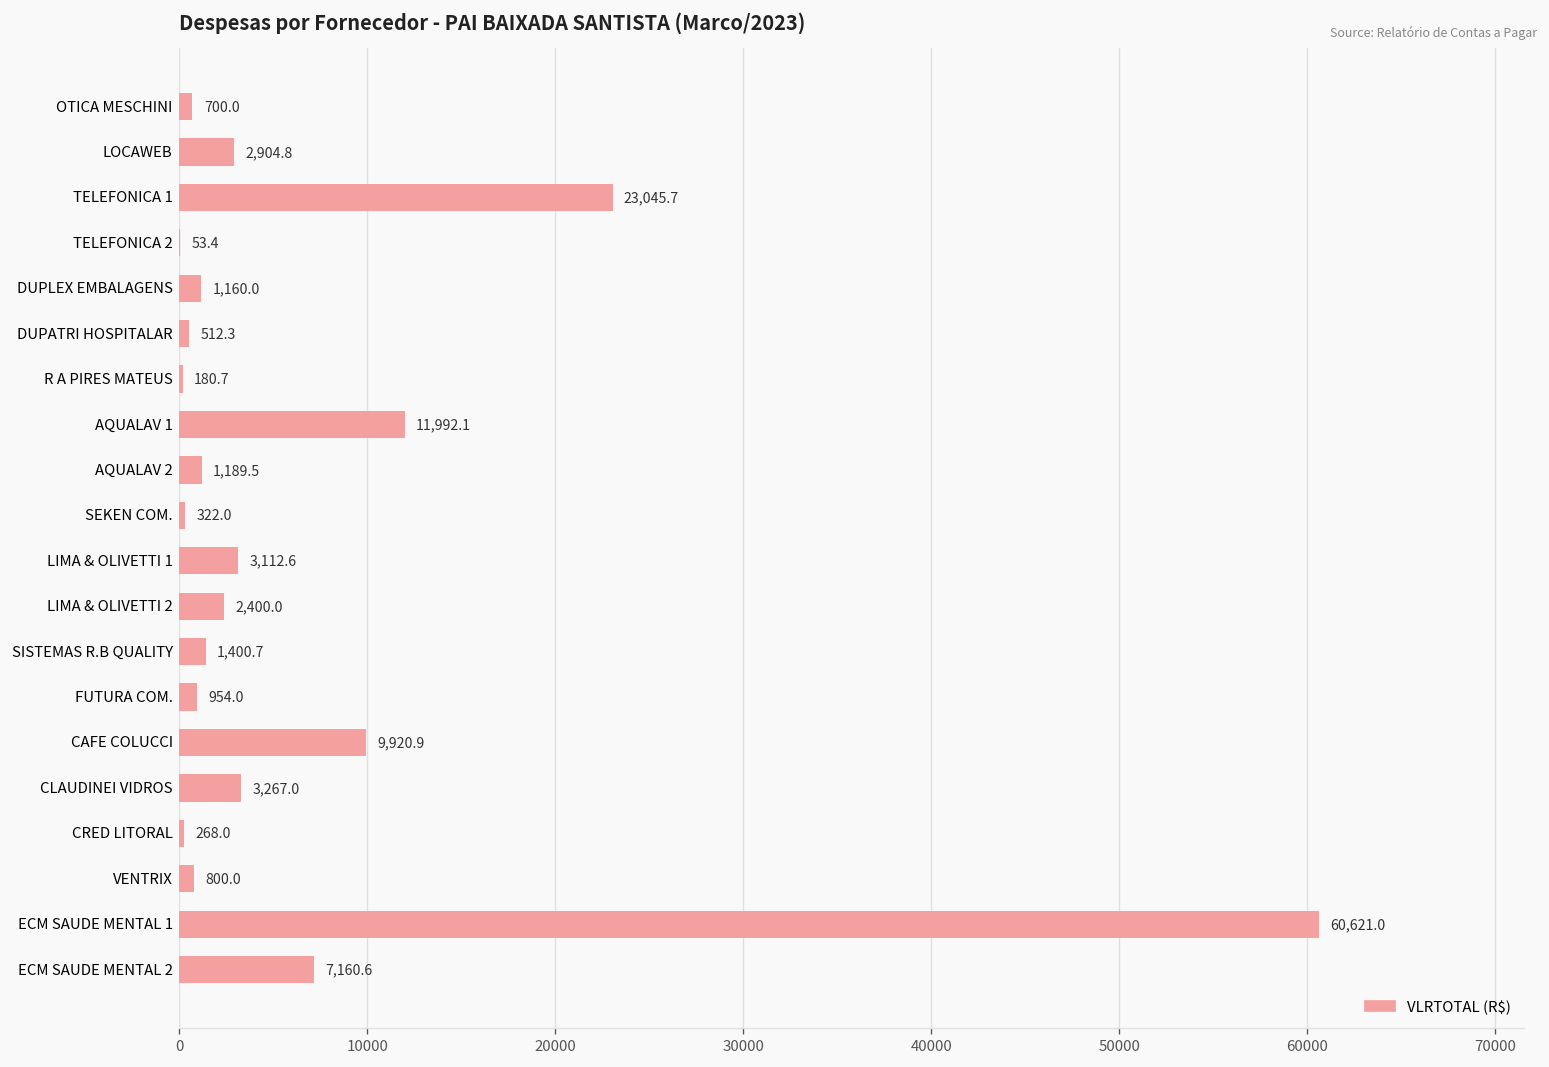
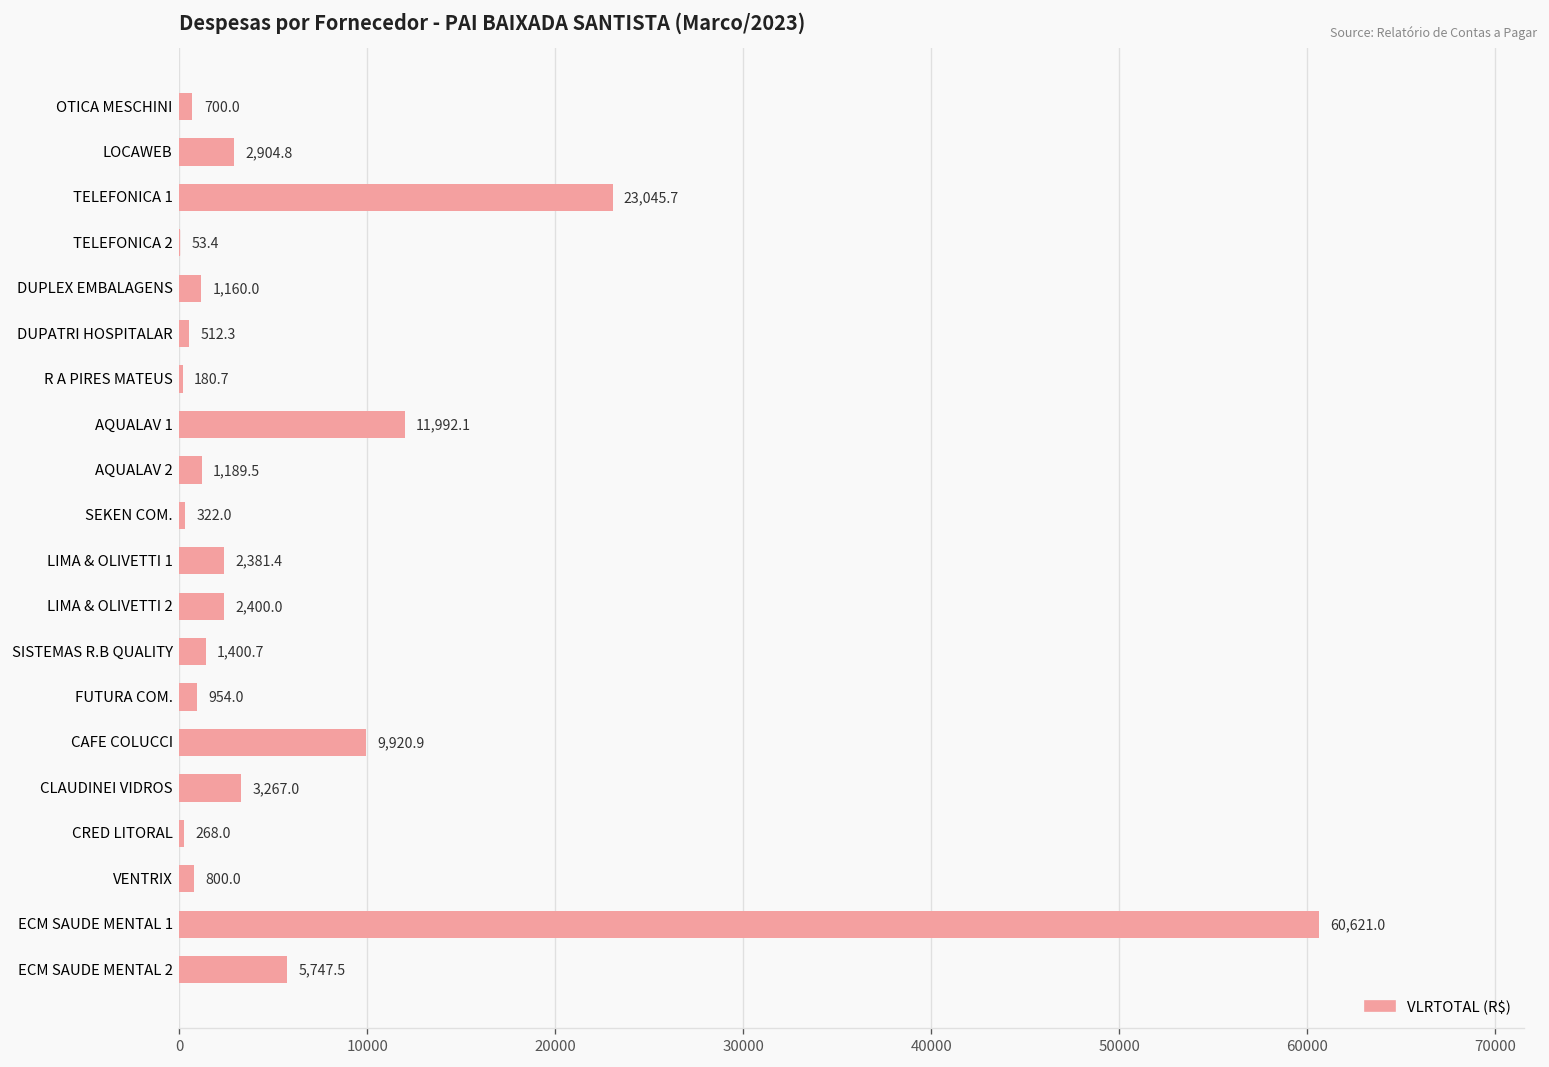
  {
    "OTICA MESCHINI": "700.0",
    "LOCAWEB": "2,904.8",
    "TELEFONICA 1": "23,045.7",
    "TELEFONICA 2": "53.4",
    "DUPLEX EMBALAGENS": "1,160.0",
    "DUPATRI HOSPITALAR": "512.3",
    "R A PIRES MATEUS": "180.7",
    "AQUALAV 1": "11,992.1",
    "AQUALAV 2": "1,189.5",
    "SEKEN COM.": "322.0",
-   "LIMA & OLIVETTI 1": "3,112.6",
+   "LIMA & OLIVETTI 1": "2,381.4",
    "LIMA & OLIVETTI 2": "2,400.0",
    "SISTEMAS R.B QUALITY": "1,400.7",
    "FUTURA COM.": "954.0",
    "CAFE COLUCCI": "9,920.9",
    "CLAUDINEI VIDROS": "3,267.0",
    "CRED LITORAL": "268.0",
    "VENTRIX": "800.0",
    "ECM SAUDE MENTAL 1": "60,621.0",
-   "ECM SAUDE MENTAL 2": "7,160.6"
+   "ECM SAUDE MENTAL 2": "5,747.5"
  }
